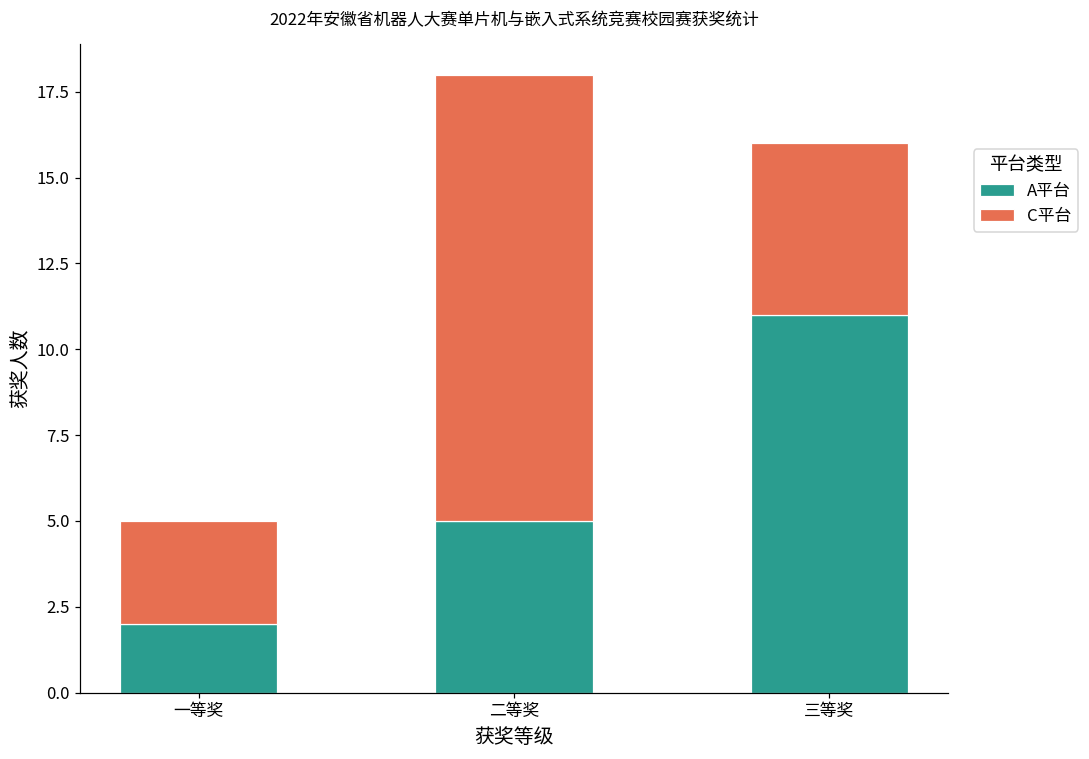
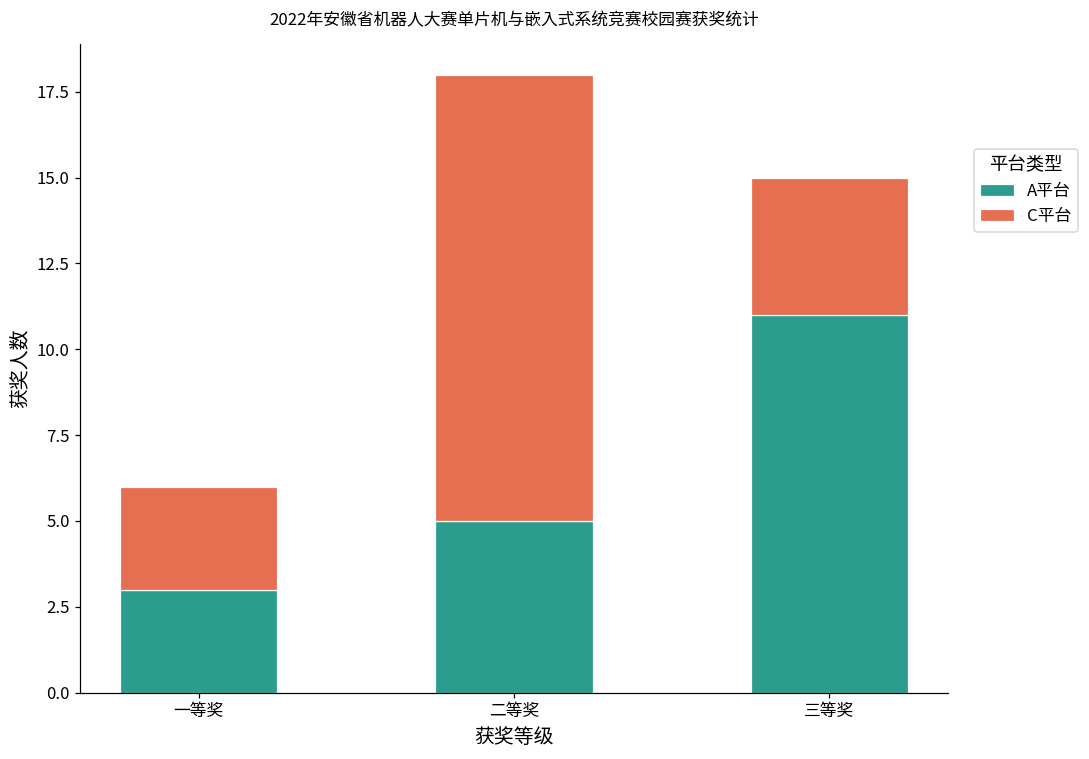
  {
    "A平台": {
-     "一等奖": 2,
+     "一等奖": 3,
      "二等奖": 5,
      "三等奖": 11
    },
    "C平台": {
      "一等奖": 3,
      "二等奖": 13,
-     "三等奖": 5
+     "三等奖": 4
    }
  }
